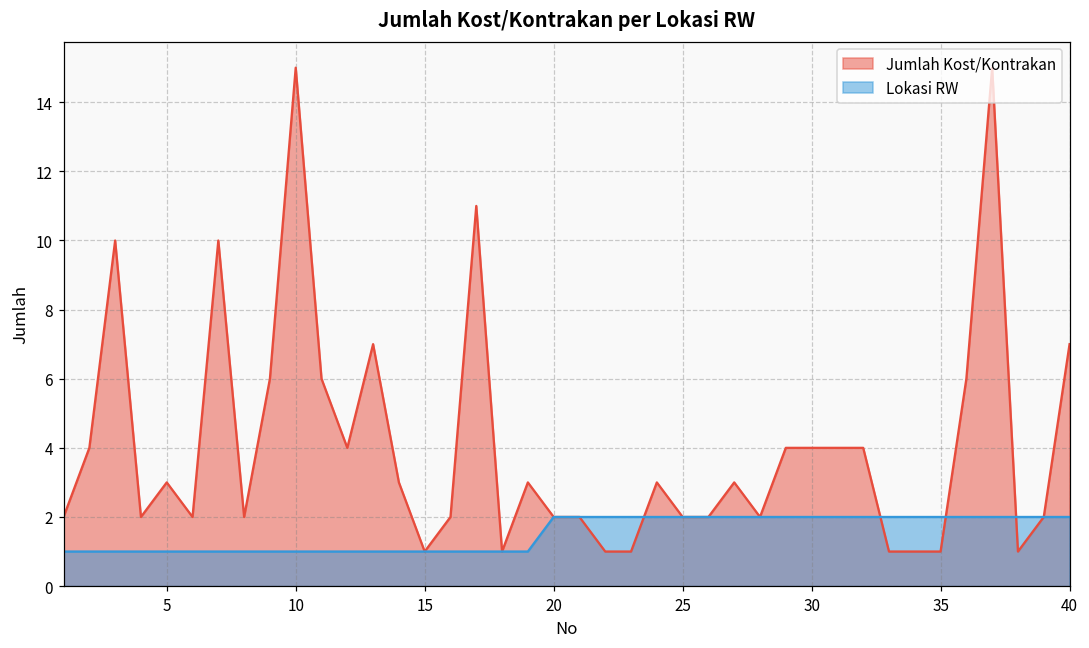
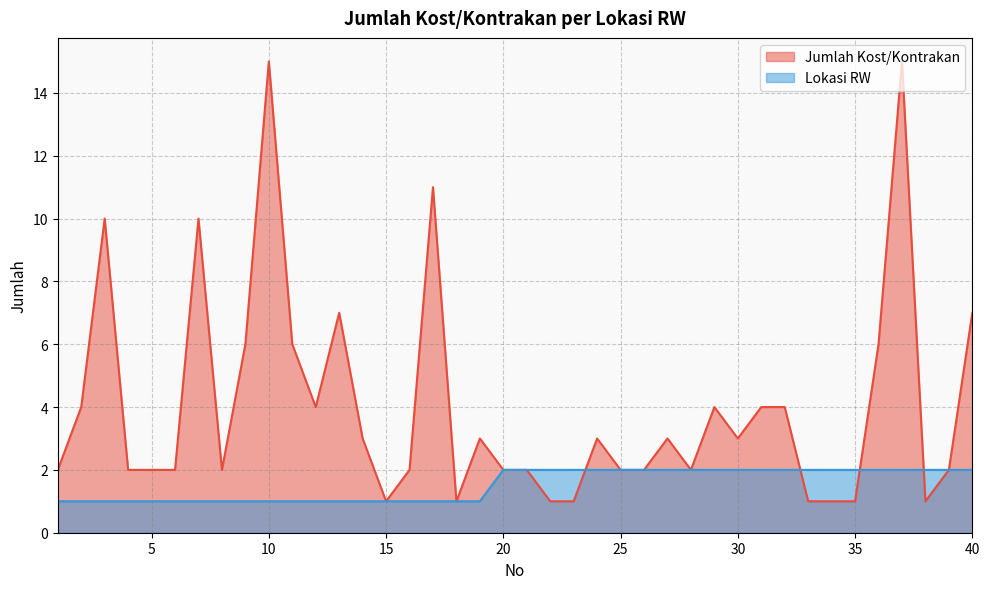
  {
    "Jumlah Kost/Kontrakan": {
-     "5": 3,
+     "5": 2,
      "10": 15,
-     "30": 4,
+     "30": 3,
      "35": 1,
      "40": 7
    },
    "Lokasi RW": {
      "5": 1,
      "10": 1,
      "30": 2,
      "35": 2,
      "40": 2
    }
  }
